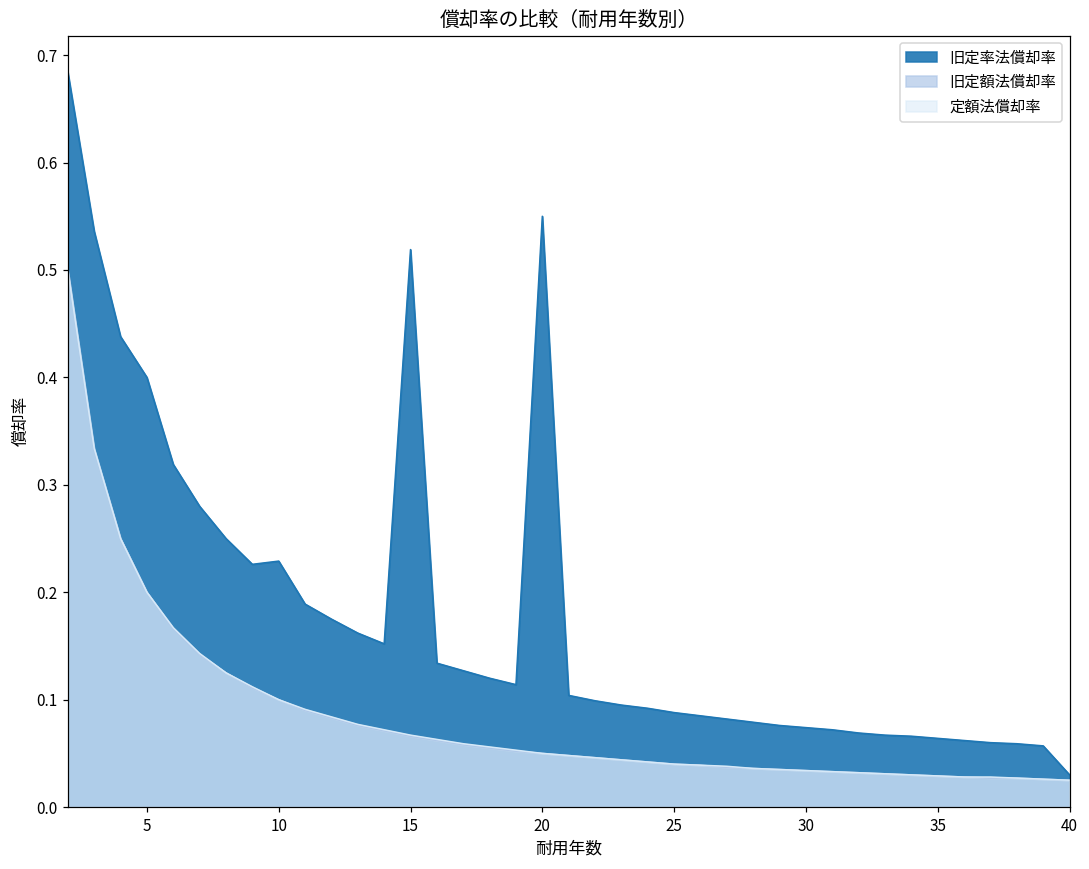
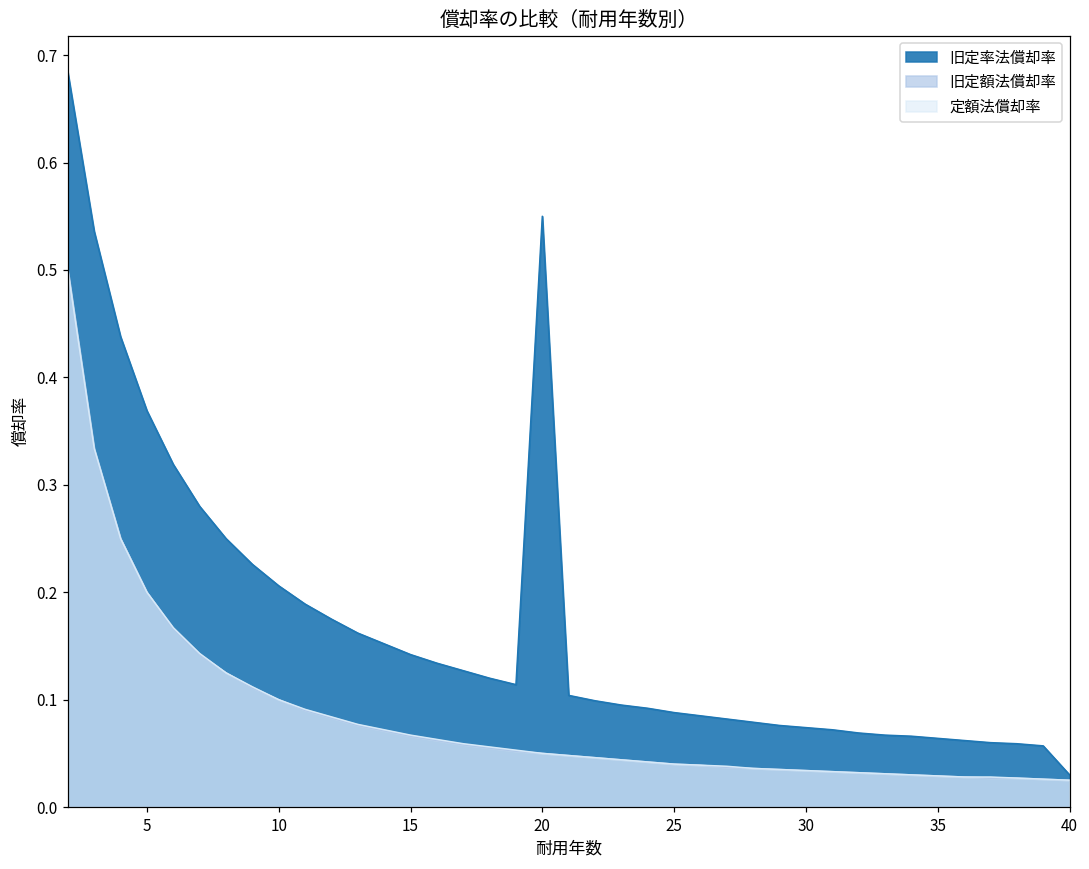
  {
    "旧定率法償却率": {
-     "5": 0.40,
-     "10": 0.23,
-     "15": 0.52,
+     "5": 0.37,
+     "10": 0.21,
+     "15": 0.14,
      "20": 0.55,
      "25": 0.09,
      "30": 0.07,
      "35": 0.06,
      "40": 0.03
    }
  }
